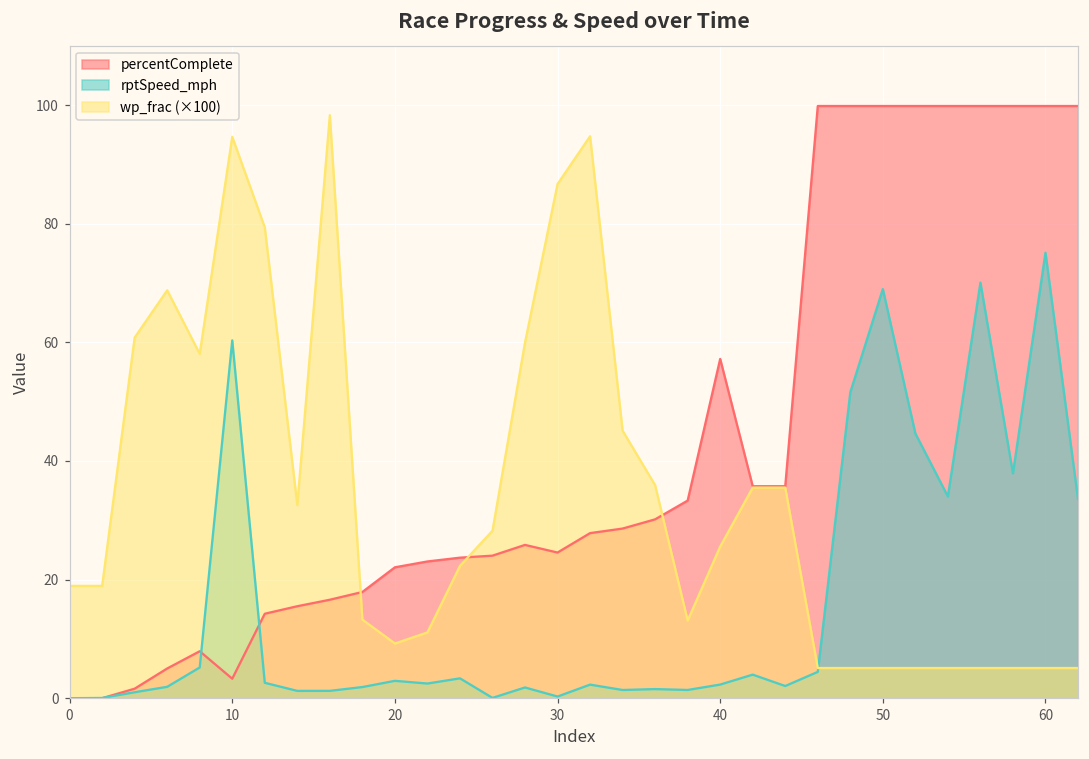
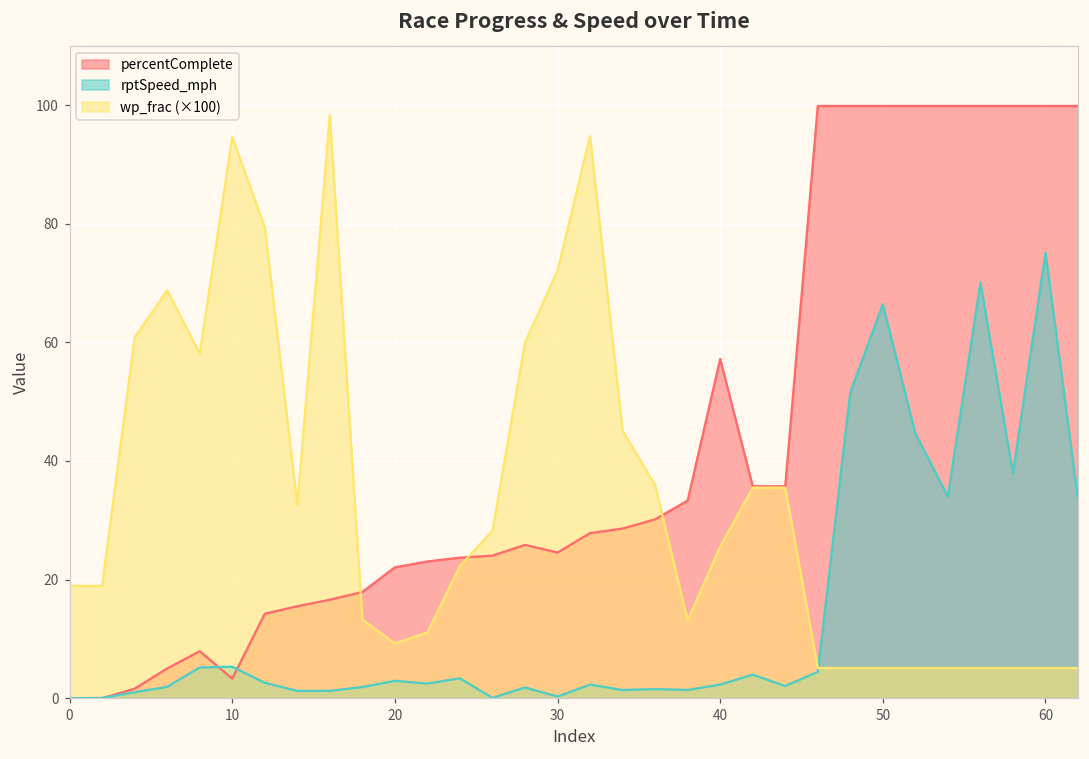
  {
    "percentComplete": {
      "10": 3,
      "20": 22,
      "30": 25,
      "40": 57,
      "50": 100,
      "60": 100
    },
    "rptSpeed_mph": {
-     "10": 60,
+     "10": 5,
      "20": 3,
      "30": 0,
      "40": 2,
-     "50": 69,
+     "50": 66,
      "60": 75
    },
    "wp_frac (×100)": {
      "0": 19,
      "10": 95,
      "20": 9,
-     "30": 87,
+     "30": 72,
      "40": 26,
      "50": 5,
      "60": 5
    }
  }
